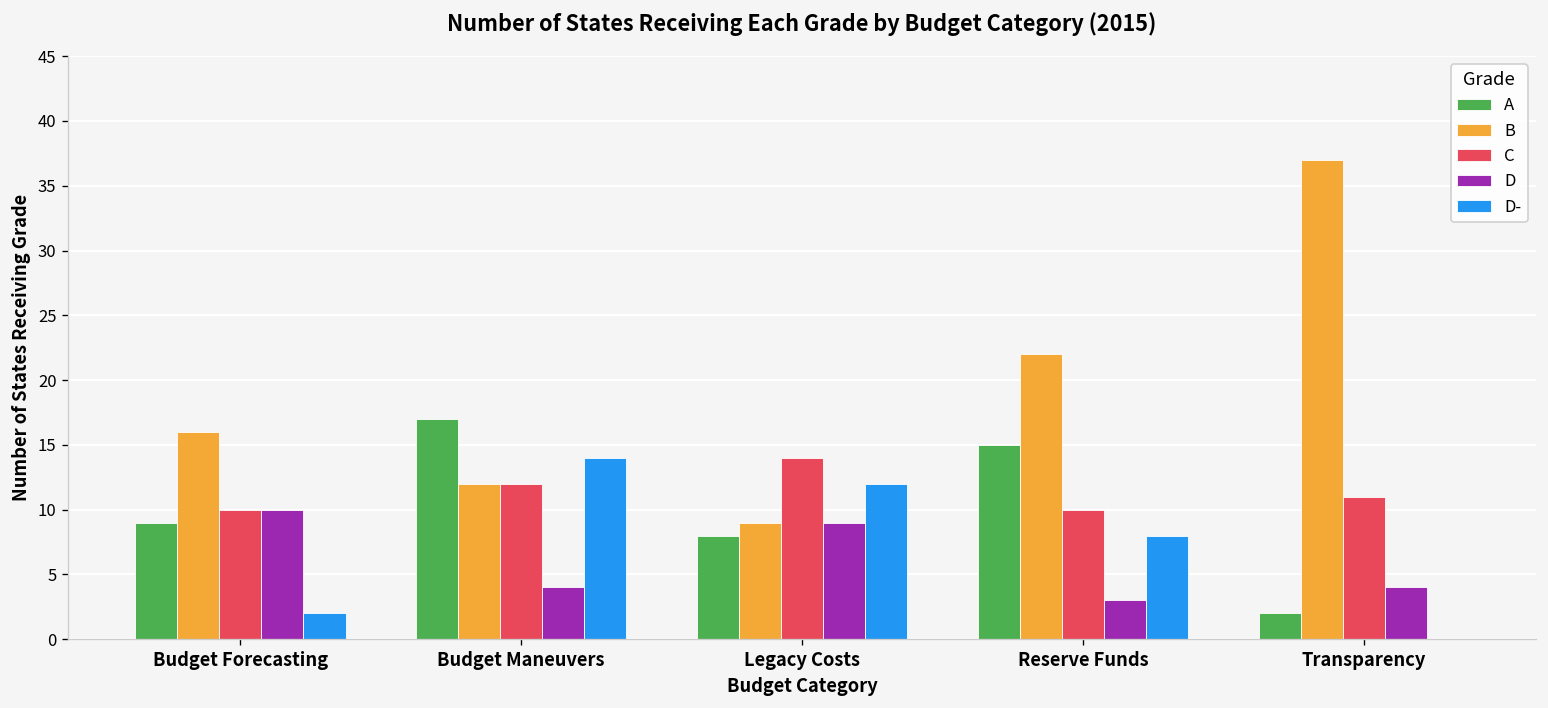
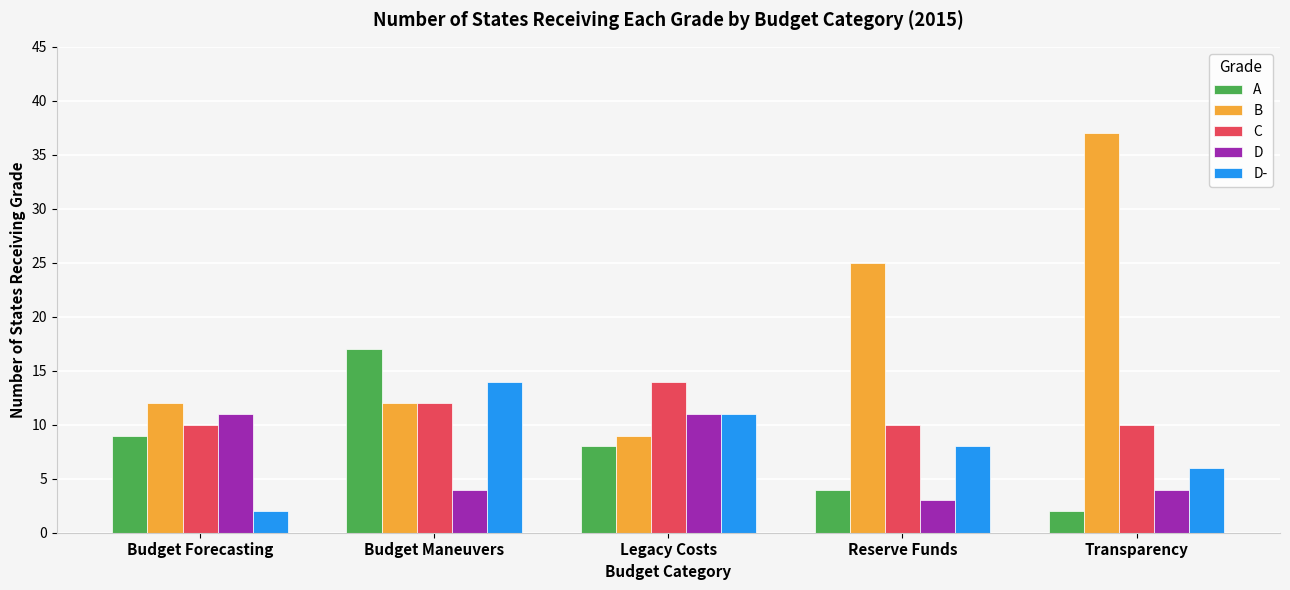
  {
    "A": {
      "Budget Forecasting": 9,
      "Budget Maneuvers": 17,
      "Legacy Costs": 8,
-     "Reserve Funds": 15,
+     "Reserve Funds": 4,
      "Transparency": 2
    },
    "B": {
-     "Budget Forecasting": 16,
+     "Budget Forecasting": 12,
      "Budget Maneuvers": 12,
      "Legacy Costs": 9,
-     "Reserve Funds": 22,
+     "Reserve Funds": 25,
      "Transparency": 37
    },
    "C": {
      "Budget Forecasting": 10,
      "Budget Maneuvers": 12,
      "Legacy Costs": 14,
      "Reserve Funds": 10,
-     "Transparency": 11
+     "Transparency": 10
    },
    "D": {
-     "Budget Forecasting": 10,
+     "Budget Forecasting": 11,
      "Budget Maneuvers": 4,
-     "Legacy Costs": 9,
+     "Legacy Costs": 11,
      "Reserve Funds": 3,
      "Transparency": 4
    },
    "D-": {
      "Budget Forecasting": 2,
      "Budget Maneuvers": 14,
-     "Legacy Costs": 12,
+     "Legacy Costs": 11,
      "Reserve Funds": 8,
-     "Transparency": 0
+     "Transparency": 6
    }
  }
